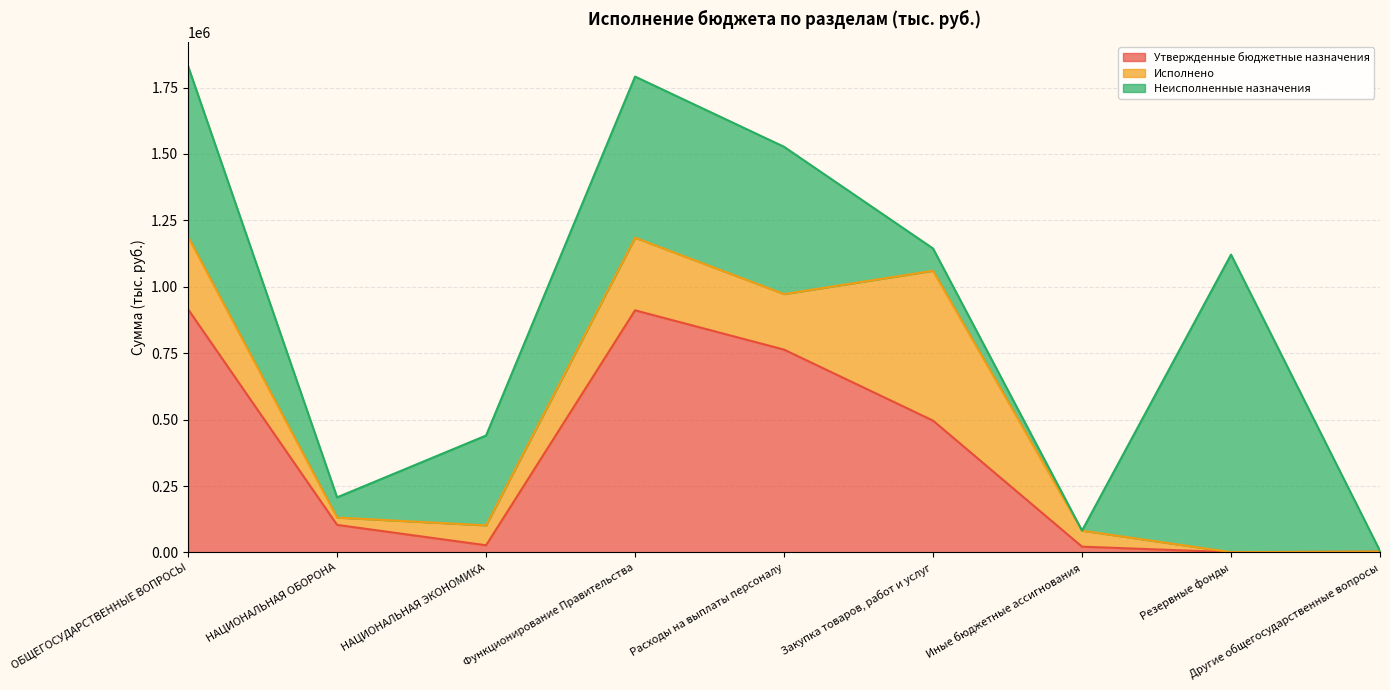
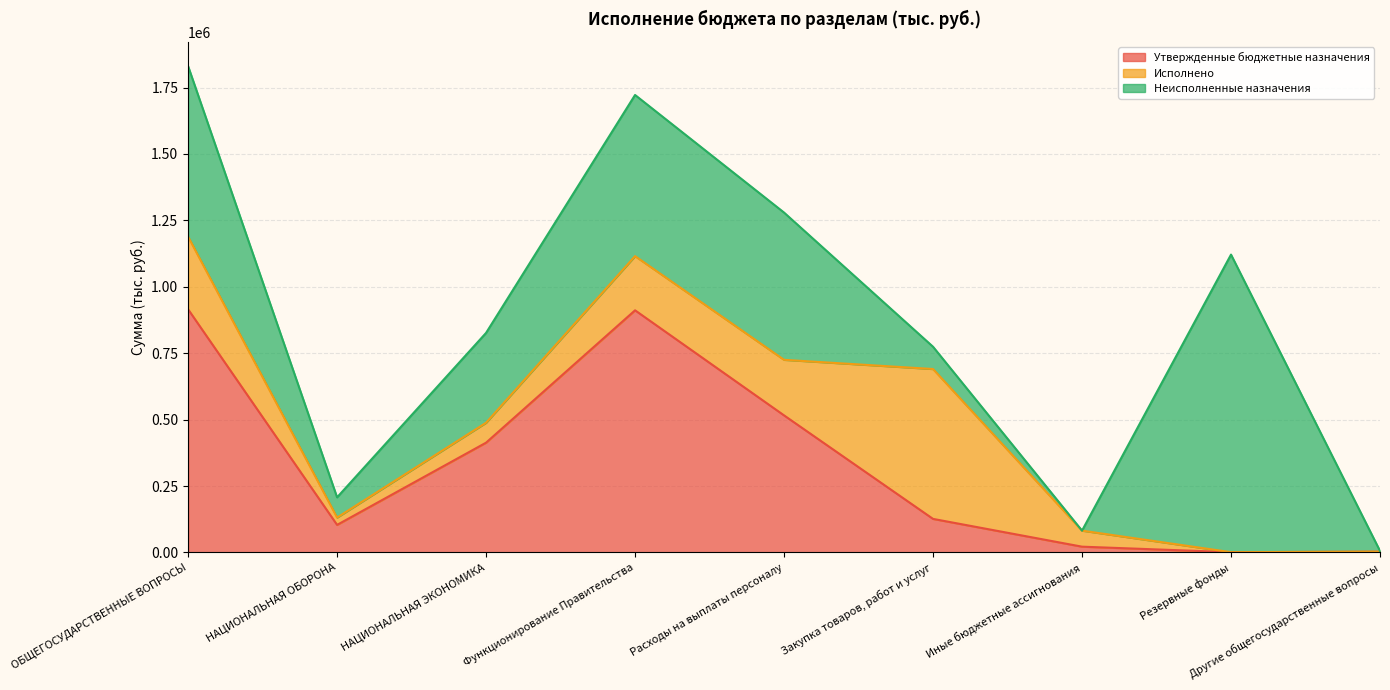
  {
    "Утвержденные бюджетные назначения": {
      "ОБЩЕГОСУДАРСТВЕННЫЕ ВОПРОСЫ": 920000,
      "НАЦИОНАЛЬНАЯ ОБОРОНА": 100000,
-     "НАЦИОНАЛЬНАЯ ЭКОНОМИКА": 30000,
+     "НАЦИОНАЛЬНАЯ ЭКОНОМИКА": 410000,
      "Функционирование Правительства": 910000,
-     "Расходы на выплаты персоналу": 760000,
-     "Закупка товаров, работ и услуг": 500000,
+     "Расходы на выплаты персоналу": 520000,
+     "Закупка товаров, работ и услуг": 130000,
      "Иные бюджетные ассигнования": 20000
    },
    "Исполнено": {
      "ОБЩЕГОСУДАРСТВЕННЫЕ ВОПРОСЫ": 270000,
      "НАЦИОНАЛЬНАЯ ОБОРОНА": 30000,
      "НАЦИОНАЛЬНАЯ ЭКОНОМИКА": 80000,
-     "Функционирование Правительства": 270000,
+     "Функционирование Правительства": 200000,
      "Расходы на выплаты персоналу": 210000,
      "Закупка товаров, работ и услуг": 560000
    },
    "Неисполненные назначения": {
      "ОБЩЕГОСУДАРСТВЕННЫЕ ВОПРОСЫ": 640000,
      "НАЦИОНАЛЬНАЯ ОБОРОНА": 80000,
      "НАЦИОНАЛЬНАЯ ЭКОНОМИКА": 340000,
      "Функционирование Правительства": 610000,
      "Расходы на выплаты персоналу": 550000,
      "Закупка товаров, работ и услуг": 80000,
      "Резервные фонды": 1120000
    }
  }
